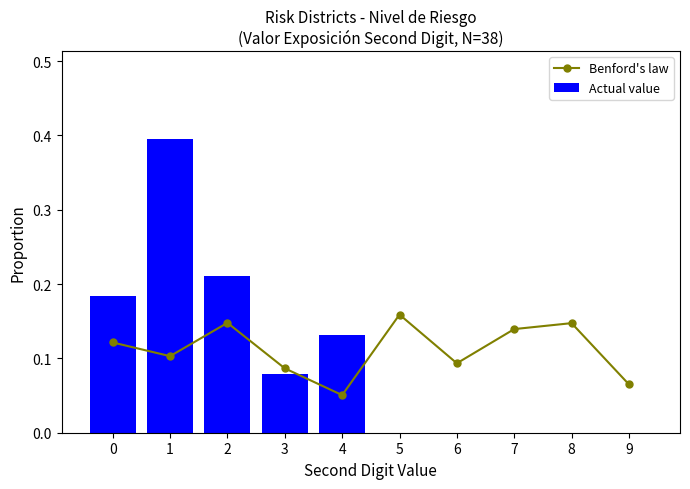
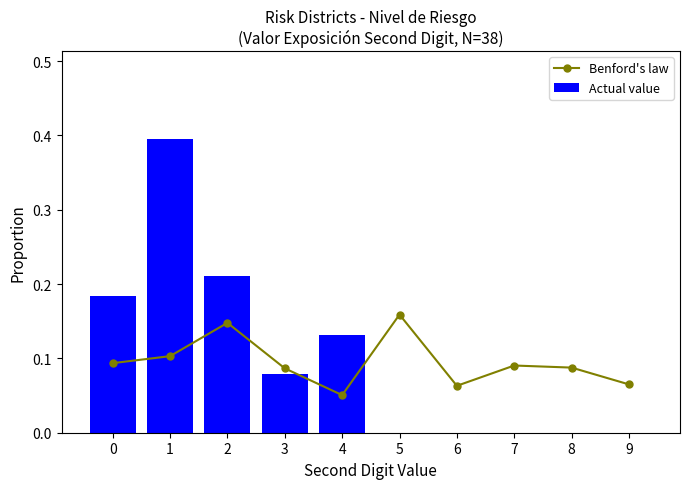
  {
    "Benford's law": {
-     "0": 0.12,
+     "0": 0.09,
      "1": 0.10,
      "2": 0.15,
      "3": 0.09,
      "4": 0.05,
      "5": 0.16,
-     "6": 0.09,
-     "7": 0.14,
-     "8": 0.15,
+     "6": 0.06,
+     "7": 0.09,
+     "8": 0.09,
      "9": 0.07
    },
    "Actual value": {
      "0": 0.18,
      "1": 0.39,
      "2": 0.21,
      "3": 0.08,
      "4": 0.13,
      "5": 0.00,
      "6": 0.00,
      "7": 0.00,
      "8": 0.00,
      "9": 0.00
    }
  }
